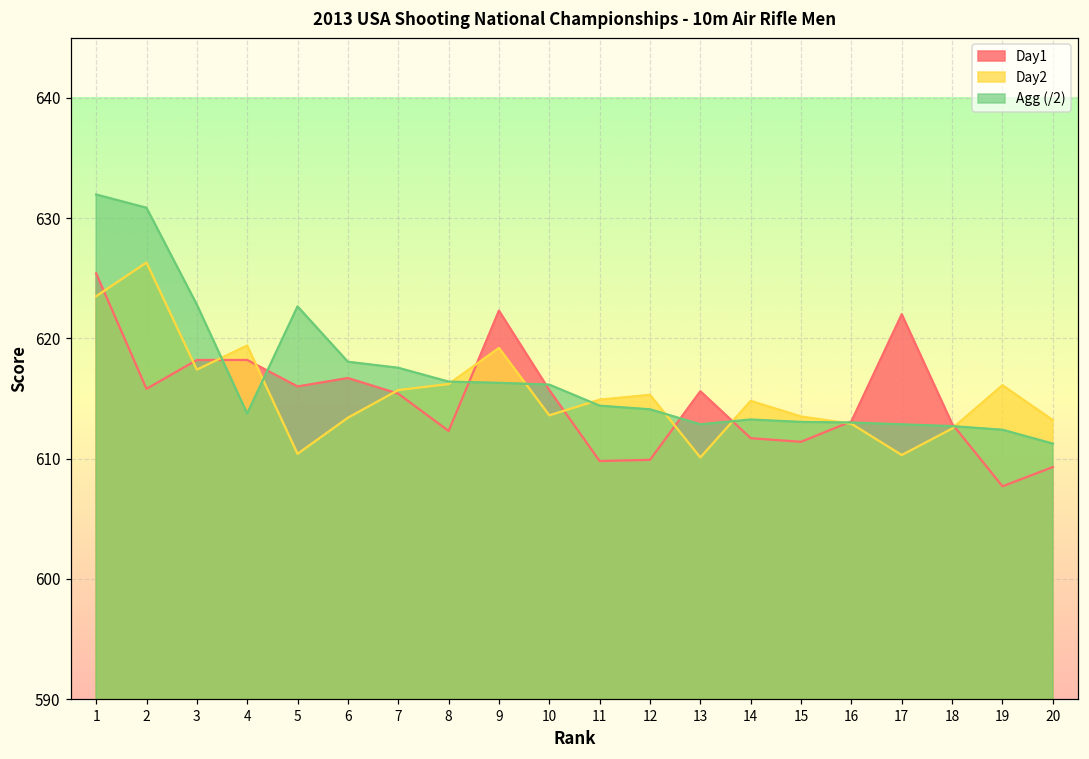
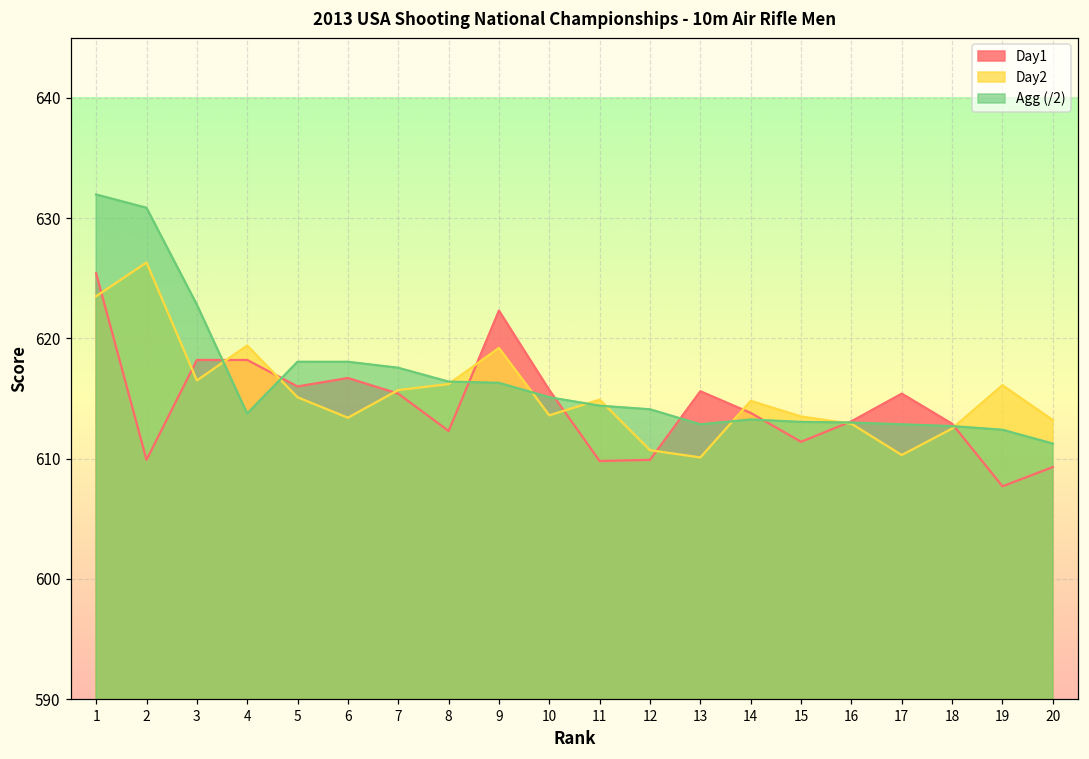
  {
    "Day1": {
      "1": 625.4,
-     "2": 615.8,
+     "2": 609.9,
      "3": 618.2,
      "4": 618.2,
      "5": 616.0,
      "6": 616.7,
      "7": 615.4,
      "8": 612.3,
      "9": 622.3,
      "10": 615.7,
      "11": 609.8,
      "12": 609.9,
      "13": 615.6,
-     "14": 611.7,
+     "14": 613.8,
      "15": 611.4,
-     "17": 622.0,
+     "17": 615.4,
      "19": 607.7,
      "20": 609.3
    },
    "Day2": {
      "1": 623.5,
      "2": 626.3,
-     "3": 617.4,
+     "3": 616.5,
      "4": 619.4,
-     "5": 610.4,
+     "5": 615.1,
      "6": 613.4,
      "7": 615.7,
      "9": 619.2,
      "10": 613.6,
      "11": 614.9,
-     "12": 615.3,
+     "12": 610.7,
      "13": 610.1,
      "14": 614.8,
      "15": 613.5,
      "17": 610.3,
      "19": 616.1,
      "20": 613.2
    },
    "Agg (/2)": {
      "1": 632.0,
      "2": 630.9,
      "3": 622.8,
      "4": 613.8,
-     "5": 622.7,
+     "5": 618.1,
      "6": 618.1,
      "7": 617.6,
      "9": 616.3,
-     "10": 616.2,
+     "10": 615.1,
      "11": 614.4,
      "12": 614.1,
      "13": 612.9,
      "14": 613.3,
      "15": 613.1,
      "17": 612.9,
      "19": 612.4,
      "20": 611.3
    }
  }
